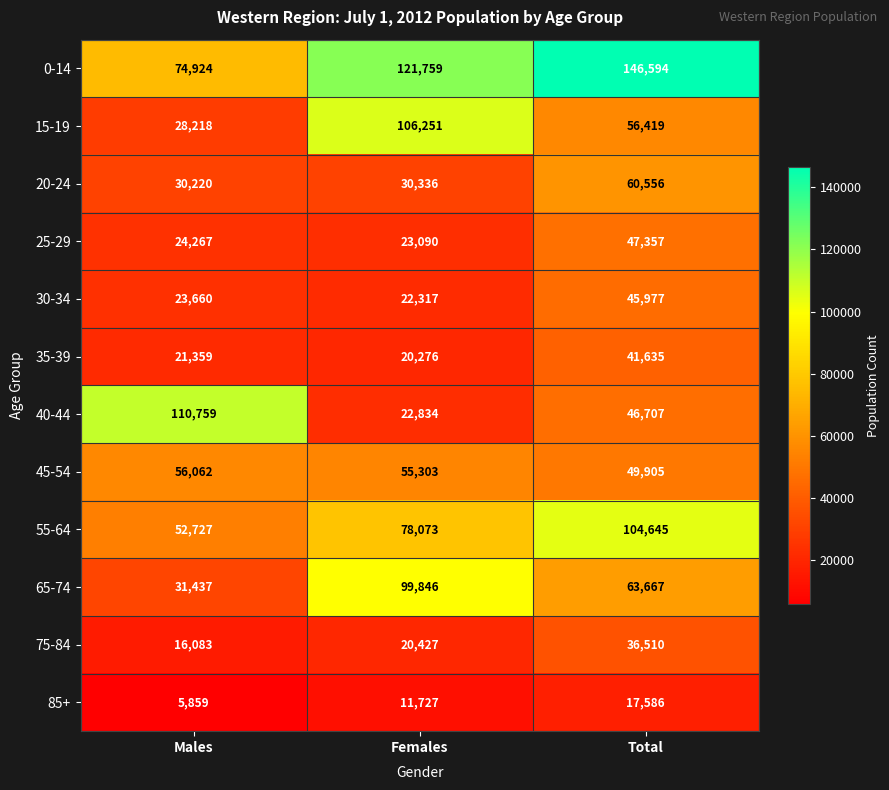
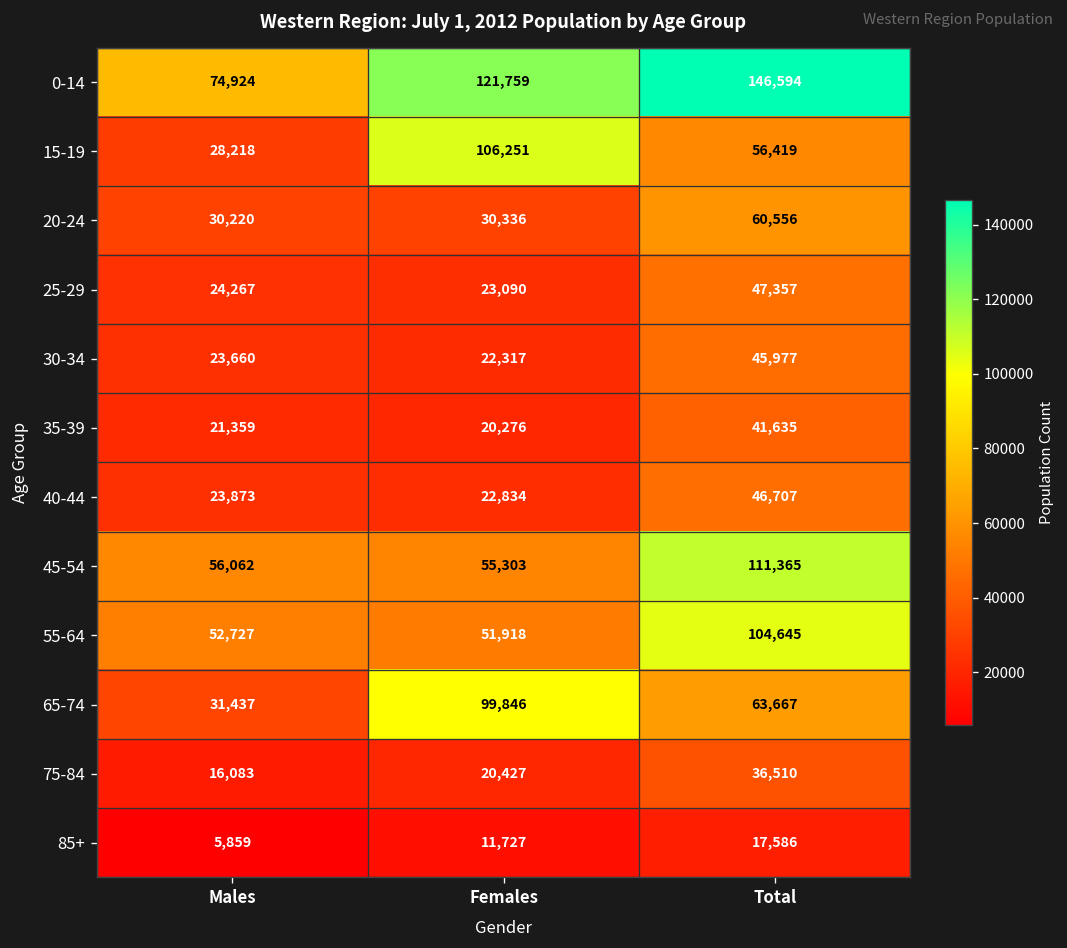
  {
    "0-14": {
      "Males": "74,924",
      "Females": "121,759",
      "Total": "146,594"
    },
    "15-19": {
      "Males": "28,218",
      "Females": "106,251",
      "Total": "56,419"
    },
    "20-24": {
      "Males": "30,220",
      "Females": "30,336",
      "Total": "60,556"
    },
    "25-29": {
      "Males": "24,267",
      "Females": "23,090",
      "Total": "47,357"
    },
    "30-34": {
      "Males": "23,660",
      "Females": "22,317",
      "Total": "45,977"
    },
    "35-39": {
      "Males": "21,359",
      "Females": "20,276",
      "Total": "41,635"
    },
    "40-44": {
-     "Males": "110,759",
+     "Males": "23,873",
      "Females": "22,834",
      "Total": "46,707"
    },
    "45-54": {
      "Males": "56,062",
      "Females": "55,303",
-     "Total": "49,905"
+     "Total": "111,365"
    },
    "55-64": {
      "Males": "52,727",
-     "Females": "78,073",
+     "Females": "51,918",
      "Total": "104,645"
    },
    "65-74": {
      "Males": "31,437",
      "Females": "99,846",
      "Total": "63,667"
    },
    "75-84": {
      "Males": "16,083",
      "Females": "20,427",
      "Total": "36,510"
    },
    "85+": {
      "Males": "5,859",
      "Females": "11,727",
      "Total": "17,586"
    }
  }
